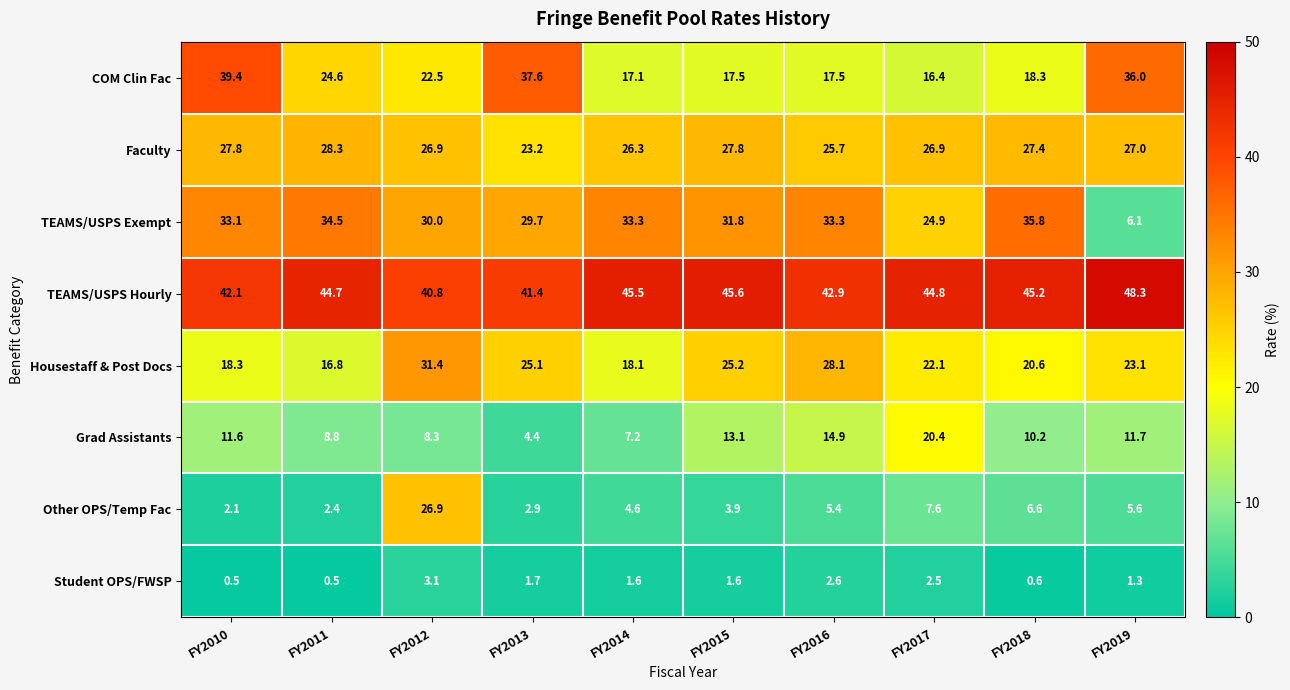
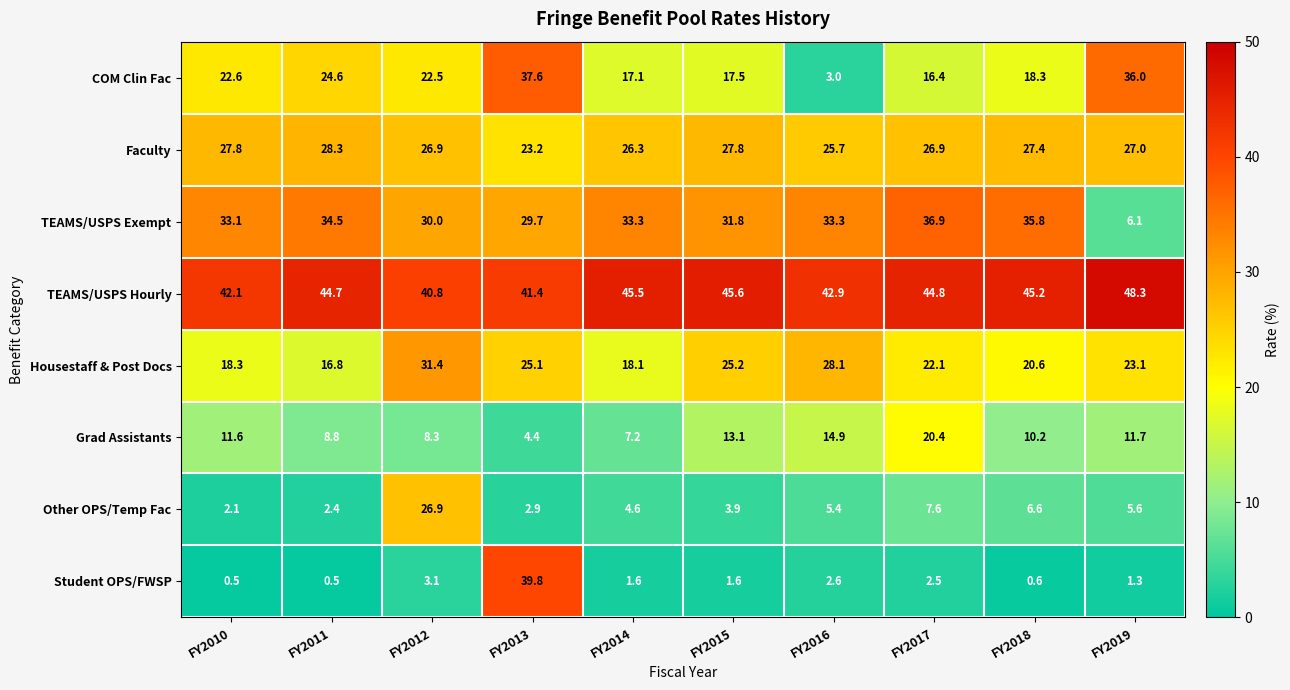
  {
    "COM Clin Fac": {
-     "FY2010": 39.4,
+     "FY2010": 22.6,
      "FY2011": 24.6,
      "FY2012": 22.5,
      "FY2013": 37.6,
      "FY2014": 17.1,
      "FY2015": 17.5,
-     "FY2016": 17.5,
+     "FY2016": 3.0,
      "FY2017": 16.4,
      "FY2018": 18.3,
      "FY2019": 36.0
    },
    "Faculty": {
      "FY2010": 27.8,
      "FY2011": 28.3,
      "FY2012": 26.9,
      "FY2013": 23.2,
      "FY2014": 26.3,
      "FY2015": 27.8,
      "FY2016": 25.7,
      "FY2017": 26.9,
      "FY2018": 27.4,
      "FY2019": 27.0
    },
    "TEAMS/USPS Exempt": {
      "FY2010": 33.1,
      "FY2011": 34.5,
      "FY2012": 30.0,
      "FY2013": 29.7,
      "FY2014": 33.3,
      "FY2015": 31.8,
      "FY2016": 33.3,
-     "FY2017": 24.9,
+     "FY2017": 36.9,
      "FY2018": 35.8,
      "FY2019": 6.1
    },
    "TEAMS/USPS Hourly": {
      "FY2010": 42.1,
      "FY2011": 44.7,
      "FY2012": 40.8,
      "FY2013": 41.4,
      "FY2014": 45.5,
      "FY2015": 45.6,
      "FY2016": 42.9,
      "FY2017": 44.8,
      "FY2018": 45.2,
      "FY2019": 48.3
    },
    "Housestaff & Post Docs": {
      "FY2010": 18.3,
      "FY2011": 16.8,
      "FY2012": 31.4,
      "FY2013": 25.1,
      "FY2014": 18.1,
      "FY2015": 25.2,
      "FY2016": 28.1,
      "FY2017": 22.1,
      "FY2018": 20.6,
      "FY2019": 23.1
    },
    "Grad Assistants": {
      "FY2010": 11.6,
      "FY2011": 8.8,
      "FY2012": 8.3,
      "FY2013": 4.4,
      "FY2014": 7.2,
      "FY2015": 13.1,
      "FY2016": 14.9,
      "FY2017": 20.4,
      "FY2018": 10.2,
      "FY2019": 11.7
    },
    "Other OPS/Temp Fac": {
      "FY2010": 2.1,
      "FY2011": 2.4,
      "FY2012": 26.9,
      "FY2013": 2.9,
      "FY2014": 4.6,
      "FY2015": 3.9,
      "FY2016": 5.4,
      "FY2017": 7.6,
      "FY2018": 6.6,
      "FY2019": 5.6
    },
    "Student OPS/FWSP": {
      "FY2010": 0.5,
      "FY2011": 0.5,
      "FY2012": 3.1,
-     "FY2013": 1.7,
+     "FY2013": 39.8,
      "FY2014": 1.6,
      "FY2015": 1.6,
      "FY2016": 2.6,
      "FY2017": 2.5,
      "FY2018": 0.6,
      "FY2019": 1.3
    }
  }
